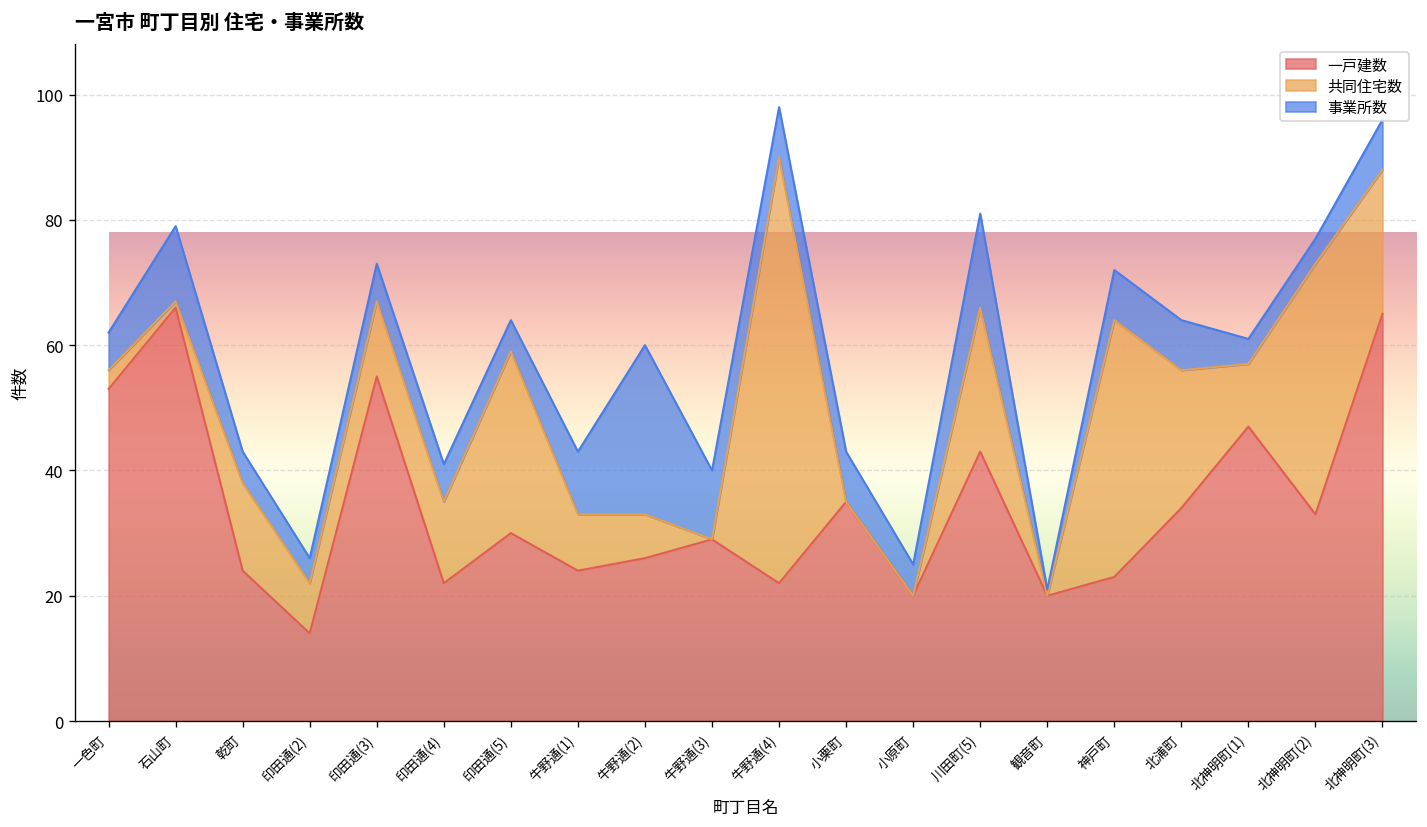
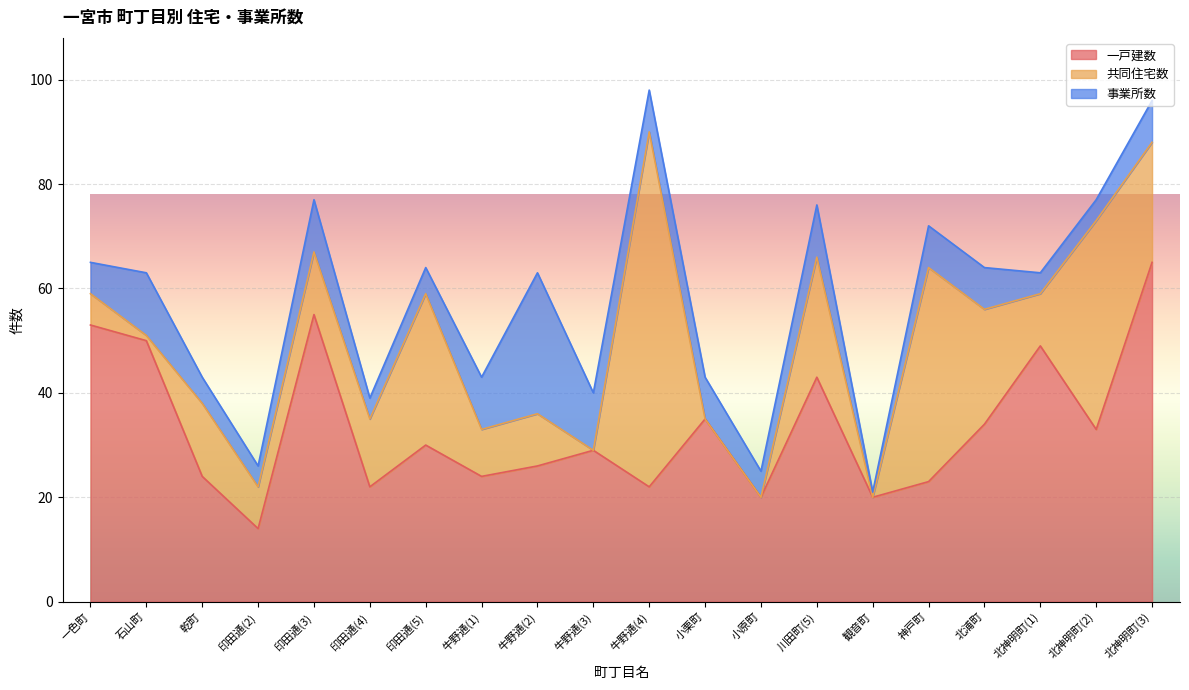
  {
    "一戸建数": {
      "一色町": 53,
-     "石山町": 66,
+     "石山町": 50,
      "乾町": 24,
      "印田通(2)": 14,
      "印田通(3)": 55,
      "印田通(4)": 22,
      "印田通(5)": 30,
      "牛野通(1)": 24,
      "牛野通(2)": 26,
      "牛野通(4)": 22,
      "川田町(5)": 43,
      "神戸町": 23,
      "北浦町": 34,
-     "北神明町(1)": 47,
+     "北神明町(1)": 49,
      "北神明町(2)": 33,
      "北神明町(3)": 65
    },
    "共同住宅数": {
-     "一色町": 3,
+     "一色町": 6,
      "石山町": 1,
      "乾町": 14,
      "印田通(2)": 8,
      "印田通(3)": 12,
      "印田通(4)": 13,
      "印田通(5)": 29,
      "牛野通(1)": 9,
-     "牛野通(2)": 7,
+     "牛野通(2)": 10,
      "牛野通(4)": 68,
      "川田町(5)": 23,
      "神戸町": 41,
      "北浦町": 22,
      "北神明町(1)": 10,
      "北神明町(2)": 40,
      "北神明町(3)": 23
    },
    "事業所数": {
      "一色町": 6,
      "石山町": 12,
      "乾町": 5,
      "印田通(2)": 4,
-     "印田通(3)": 6,
-     "印田通(4)": 6,
+     "印田通(3)": 10,
+     "印田通(4)": 4,
      "印田通(5)": 5,
      "牛野通(1)": 10,
      "牛野通(2)": 27,
      "牛野通(3)": 11,
      "牛野通(4)": 8,
      "小栗町": 8,
      "小原町": 5,
-     "川田町(5)": 15,
+     "川田町(5)": 10,
      "観音町": 1,
      "神戸町": 8,
      "北浦町": 8,
      "北神明町(1)": 4,
      "北神明町(2)": 4
    }
  }
